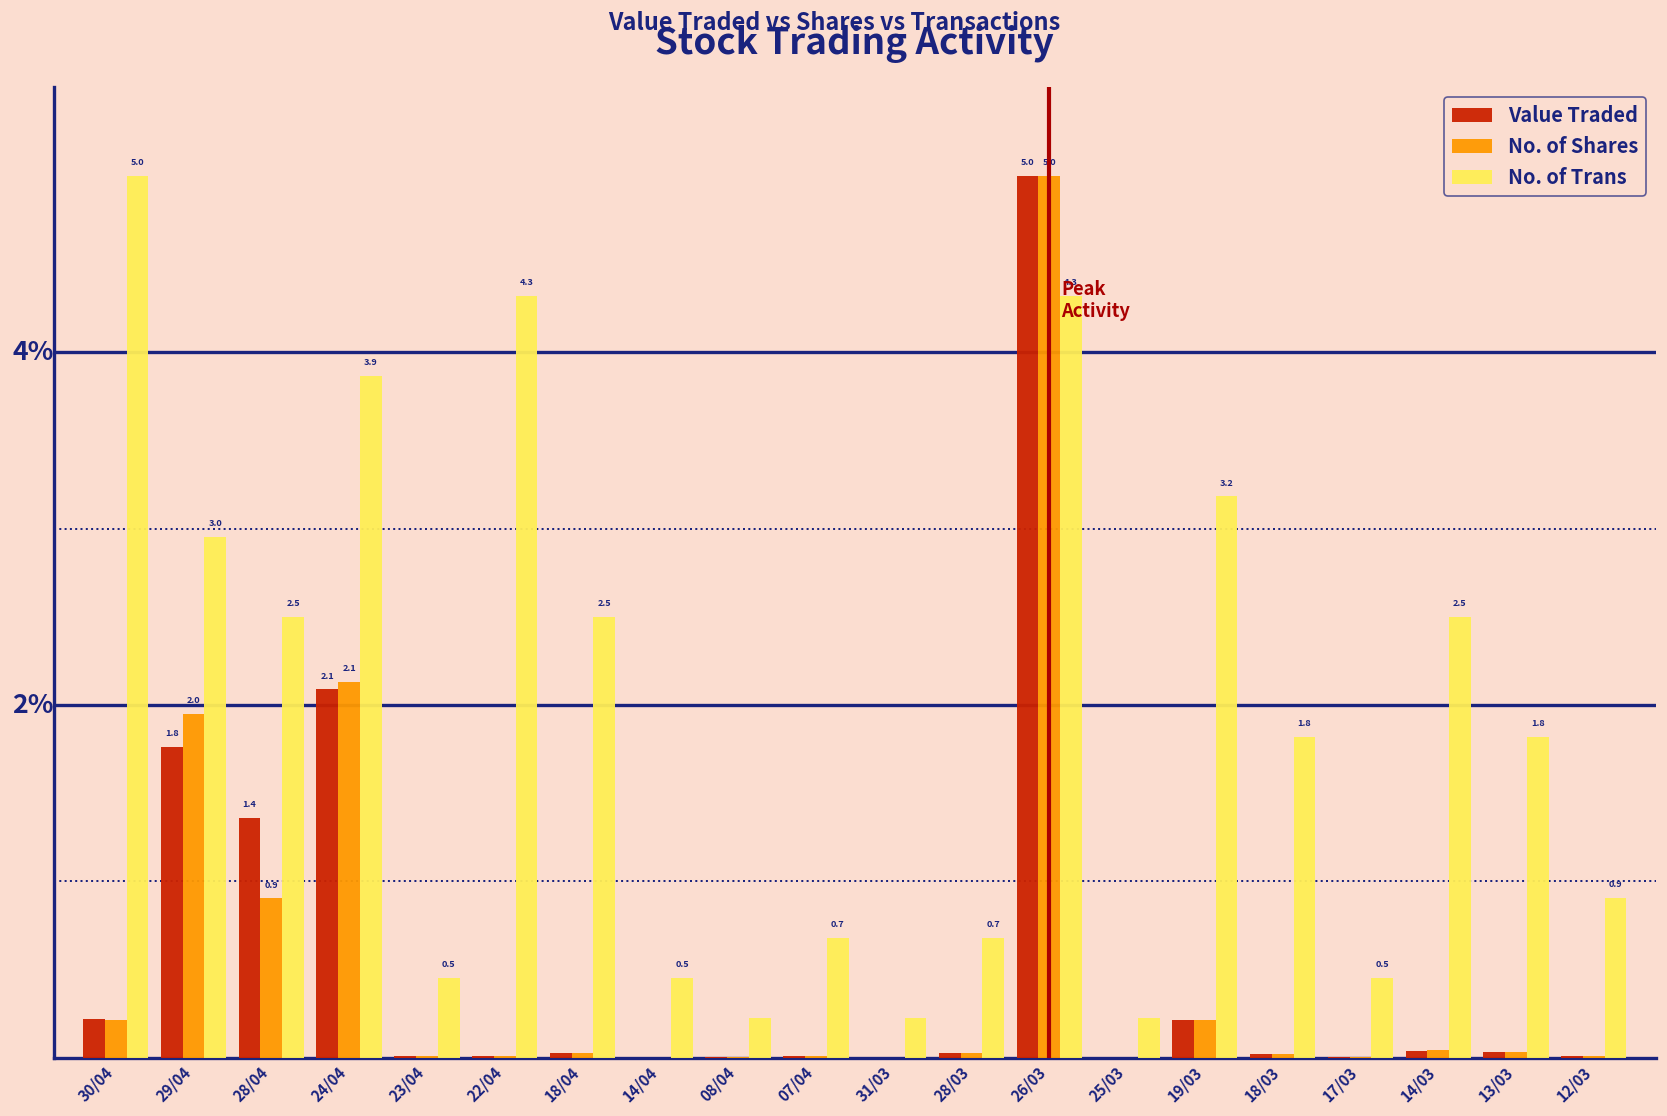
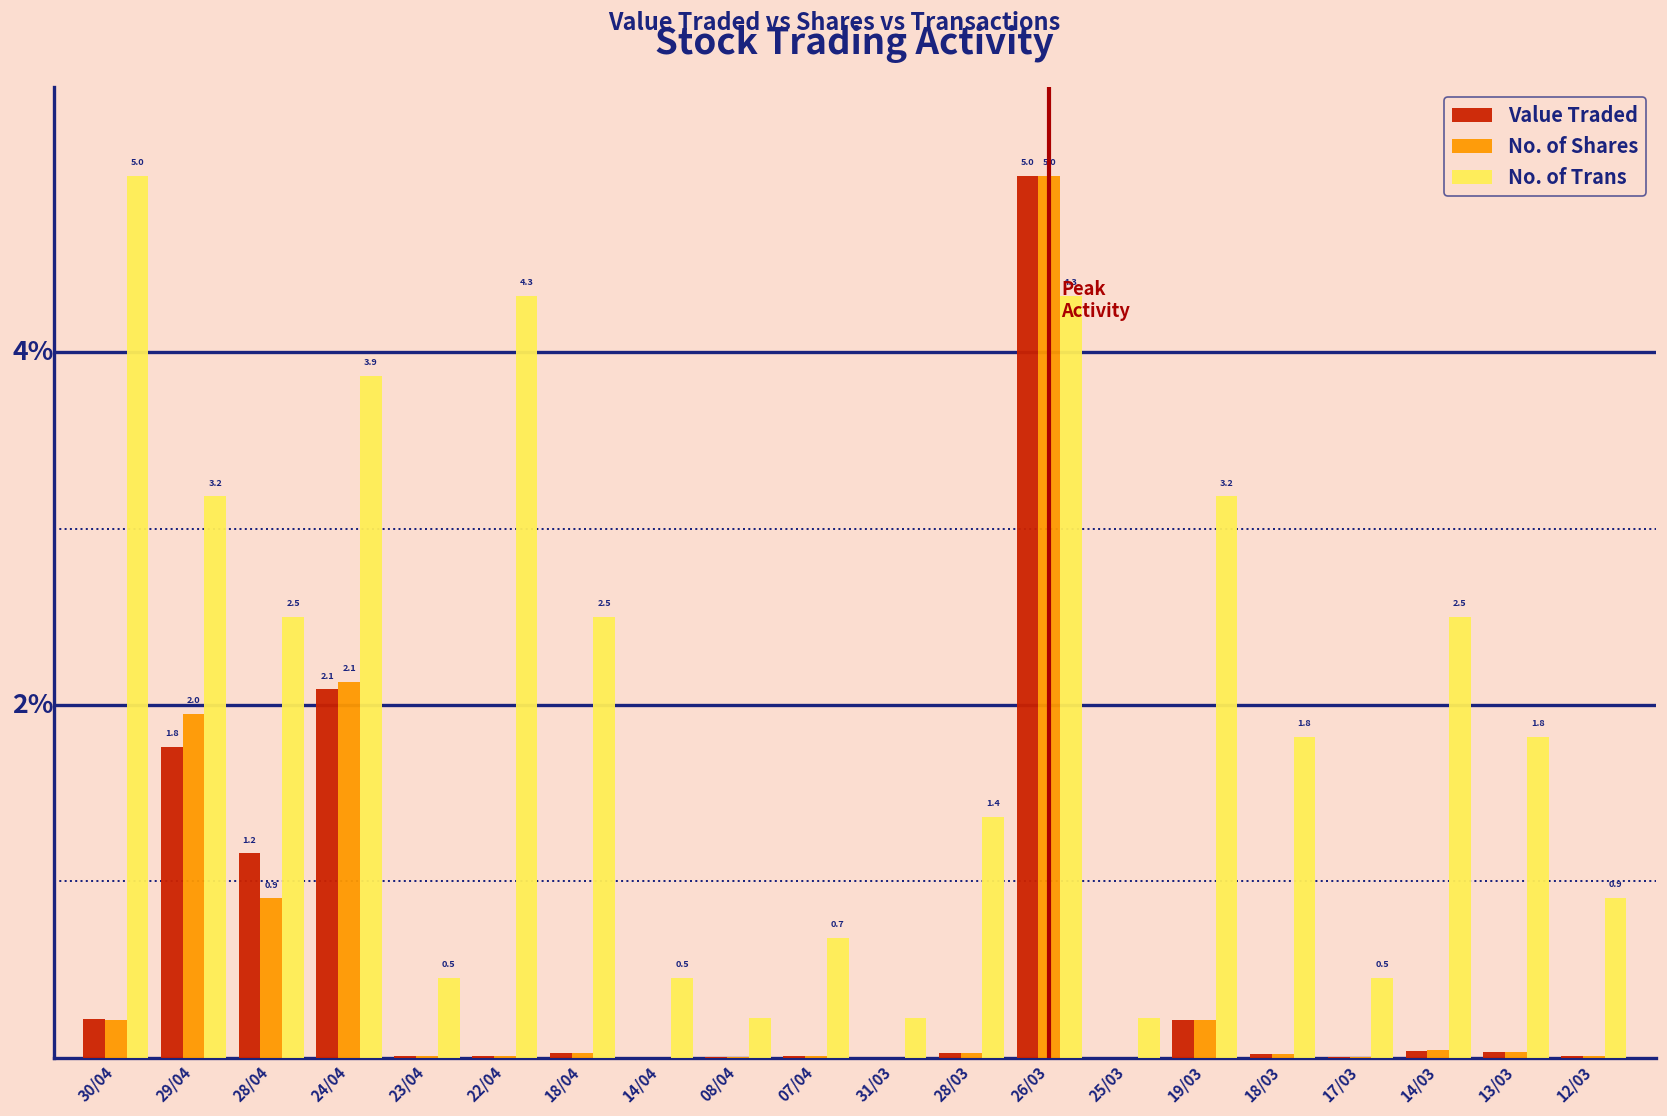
  {
    "Value Traded": {
      "29/04": 1.8,
-     "28/04": 1.4,
+     "28/04": 1.2,
      "24/04": 2.1,
      "26/03": 5.0
    },
    "No. of Shares": {
      "29/04": 2.0,
      "28/04": 0.9,
      "24/04": 2.1,
      "26/03": 5.0
    },
    "No. of Trans": {
      "30/04": 5.0,
-     "29/04": 3.0,
+     "29/04": 3.2,
      "28/04": 2.5,
      "24/04": 3.9,
      "23/04": 0.5,
      "22/04": 4.3,
      "18/04": 2.5,
      "14/04": 0.5,
      "07/04": 0.7,
-     "28/03": 0.7,
+     "28/03": 1.4,
      "19/03": 3.2,
      "18/03": 1.8,
      "17/03": 0.5,
      "14/03": 2.5,
      "13/03": 1.8,
      "12/03": 0.9
    }
  }
